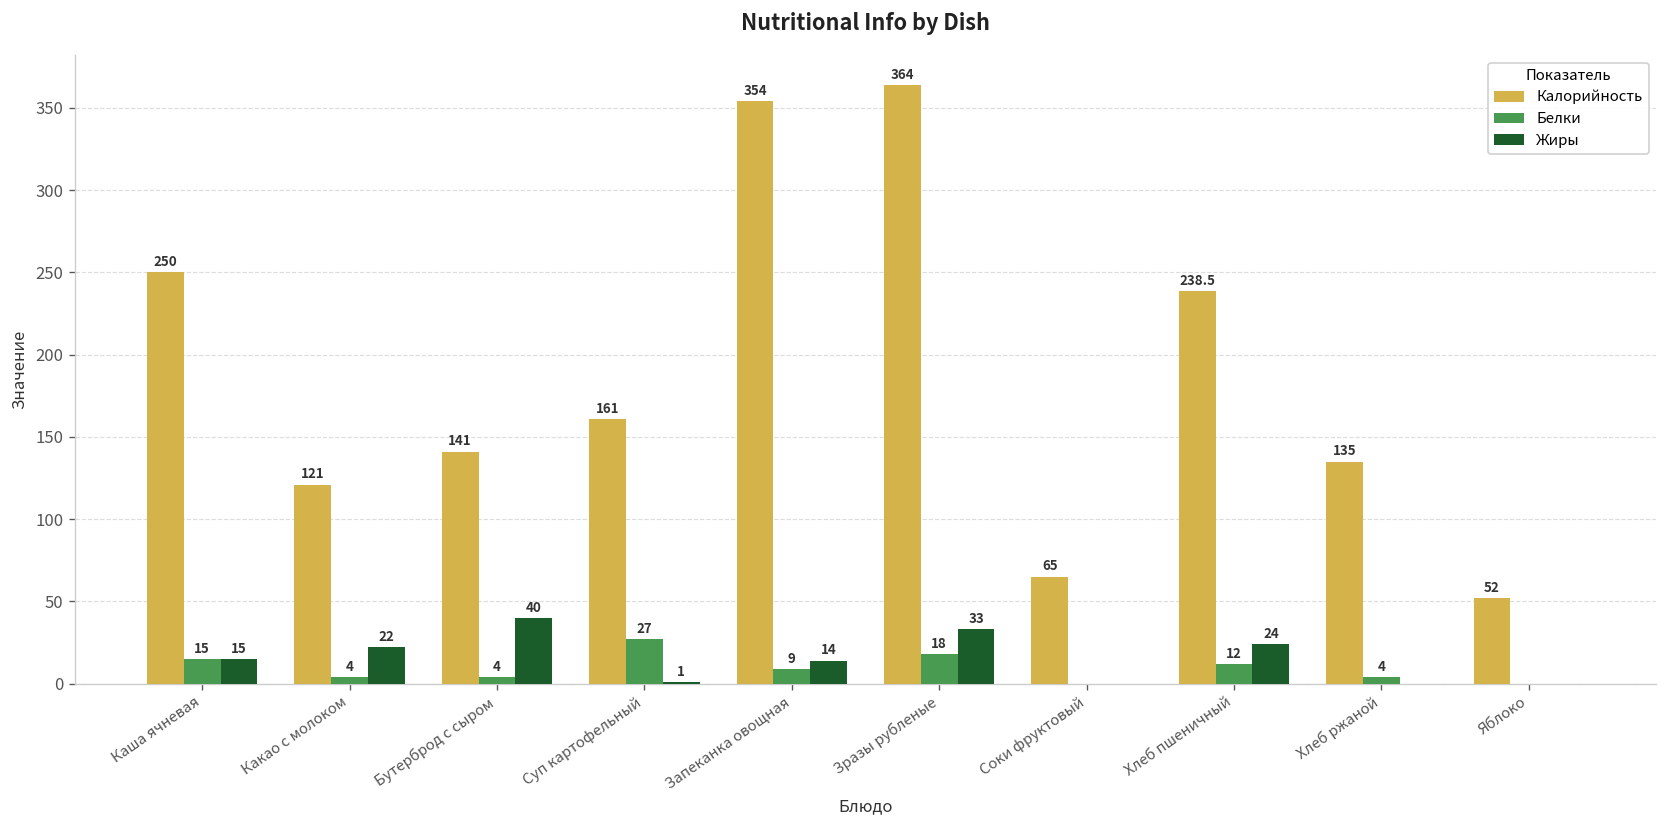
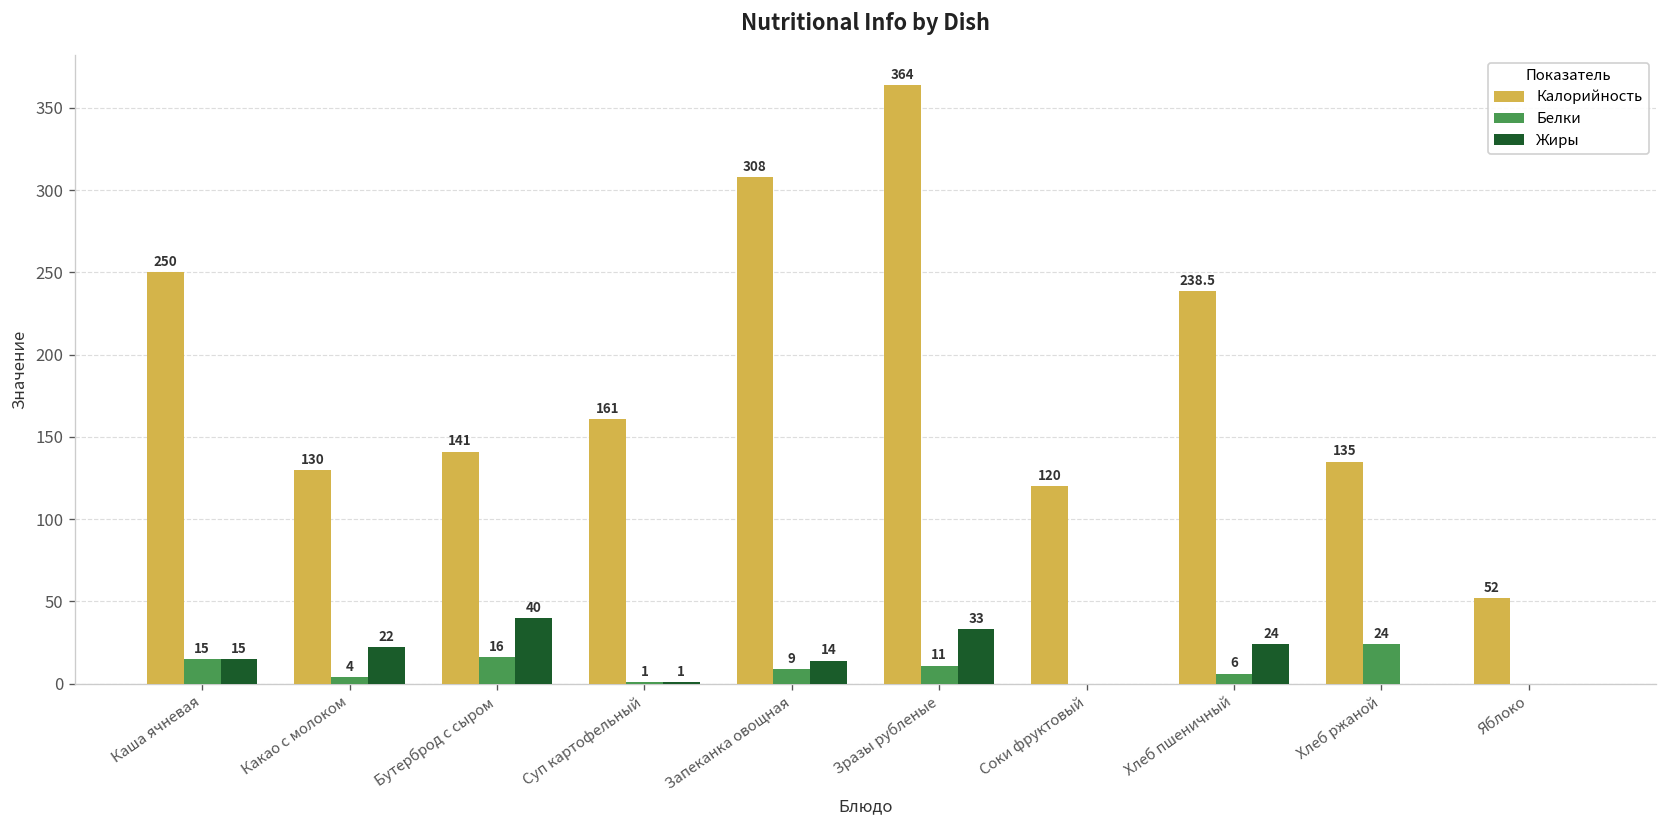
  {
    "Калорийность": {
      "Каша ячневая": 250,
-     "Какао с молоком": 121,
+     "Какао с молоком": 130,
      "Бутерброд с сыром": 141,
      "Суп картофельный": 161,
-     "Запеканка овощная": 354,
+     "Запеканка овощная": 308,
      "Зразы рубленые": 364,
-     "Соки фруктовый": 65,
+     "Соки фруктовый": 120,
      "Хлеб пшеничный": 238.5,
      "Хлеб ржаной": 135,
      "Яблоко": 52
    },
    "Белки": {
      "Каша ячневая": 15,
      "Какао с молоком": 4,
-     "Бутерброд с сыром": 4,
-     "Суп картофельный": 27,
+     "Бутерброд с сыром": 16,
+     "Суп картофельный": 1,
      "Запеканка овощная": 9,
-     "Зразы рубленые": 18,
-     "Хлеб пшеничный": 12,
-     "Хлеб ржаной": 4
+     "Зразы рубленые": 11,
+     "Хлеб пшеничный": 6,
+     "Хлеб ржаной": 24
    },
    "Жиры": {
      "Каша ячневая": 15,
      "Какао с молоком": 22,
      "Бутерброд с сыром": 40,
      "Суп картофельный": 1,
      "Запеканка овощная": 14,
      "Зразы рубленые": 33,
      "Хлеб пшеничный": 24
    }
  }
